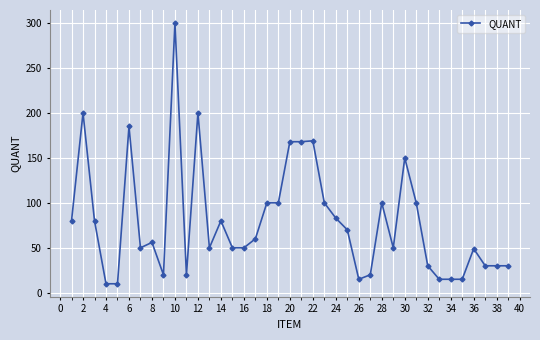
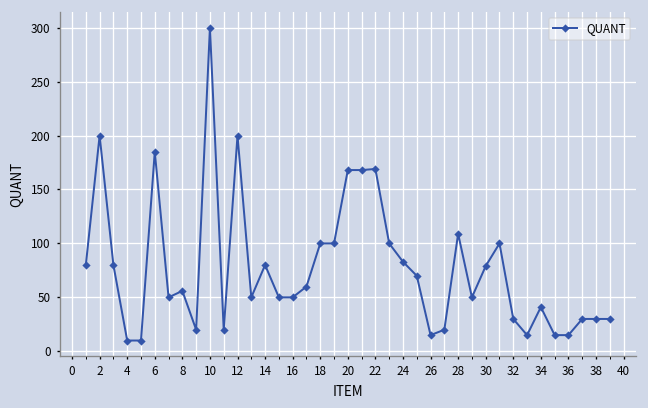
  {
    "2": 200,
    "4": 10,
    "6": 190,
    "8": 60,
    "10": 300,
    "12": 200,
    "14": 80,
    "16": 50,
    "18": 100,
    "20": 170,
    "22": 170,
    "24": 80,
    "26": 20,
-   "28": 100,
-   "30": 150,
+   "28": 110,
+   "30": 80,
    "32": 30,
-   "34": 20,
-   "36": 50,
+   "34": 40,
+   "36": 20,
    "38": 30
  }
